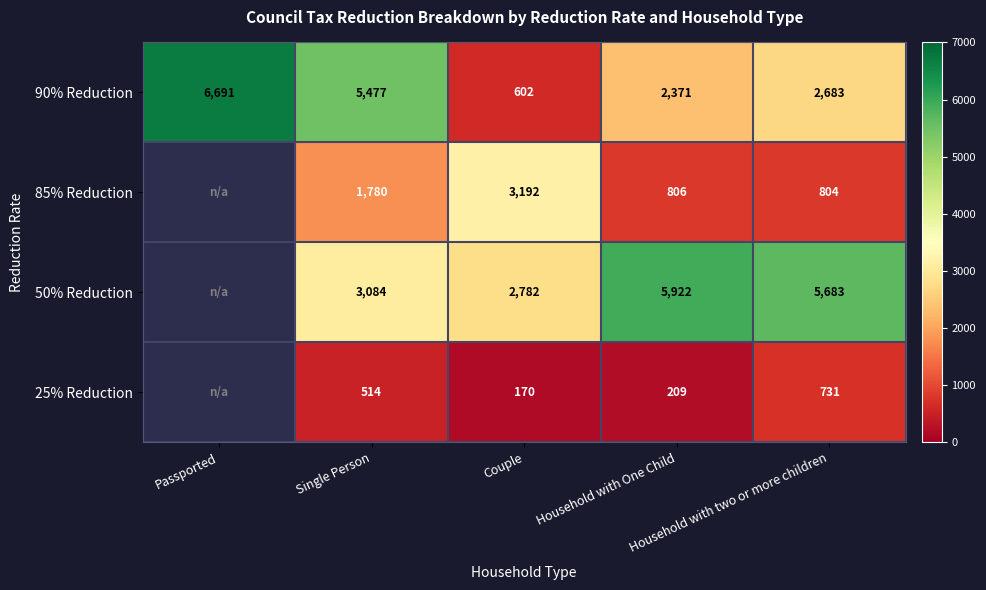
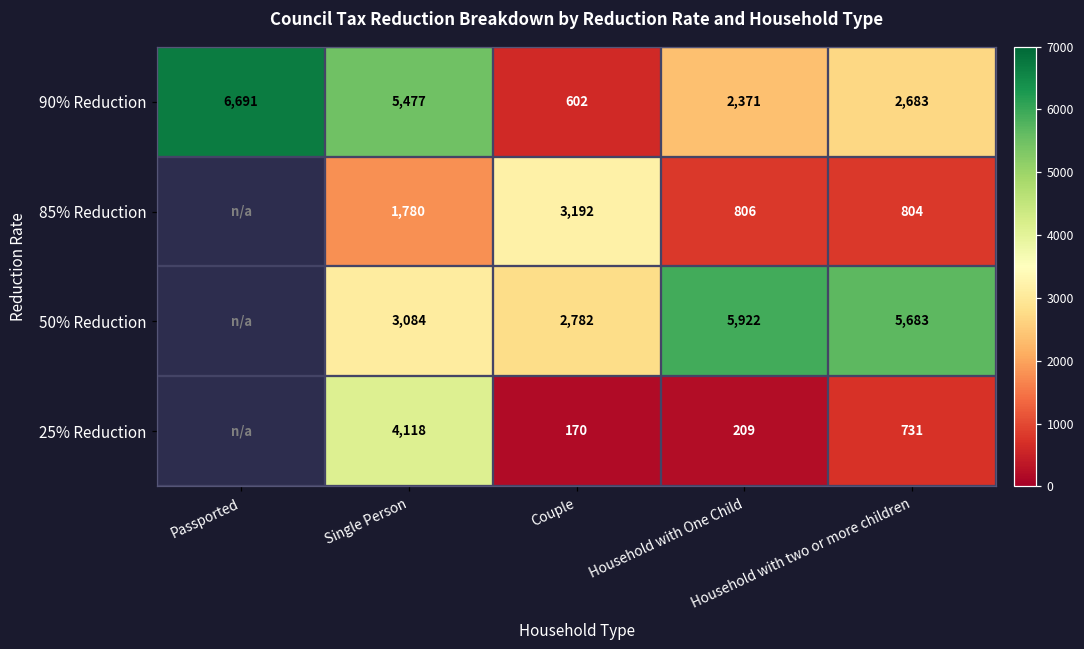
  {
    "90% Reduction": {
      "Passported": "6,691",
      "Single Person": "5,477",
      "Couple": "602",
      "Household with One Child": "2,371",
      "Household with two or more children": "2,683"
    },
    "85% Reduction": {
      "Single Person": "1,780",
      "Couple": "3,192",
      "Household with One Child": "806",
      "Household with two or more children": "804"
    },
    "50% Reduction": {
      "Single Person": "3,084",
      "Couple": "2,782",
      "Household with One Child": "5,922",
      "Household with two or more children": "5,683"
    },
    "25% Reduction": {
-     "Single Person": "514",
+     "Single Person": "4,118",
      "Couple": "170",
      "Household with One Child": "209",
      "Household with two or more children": "731"
    }
  }
